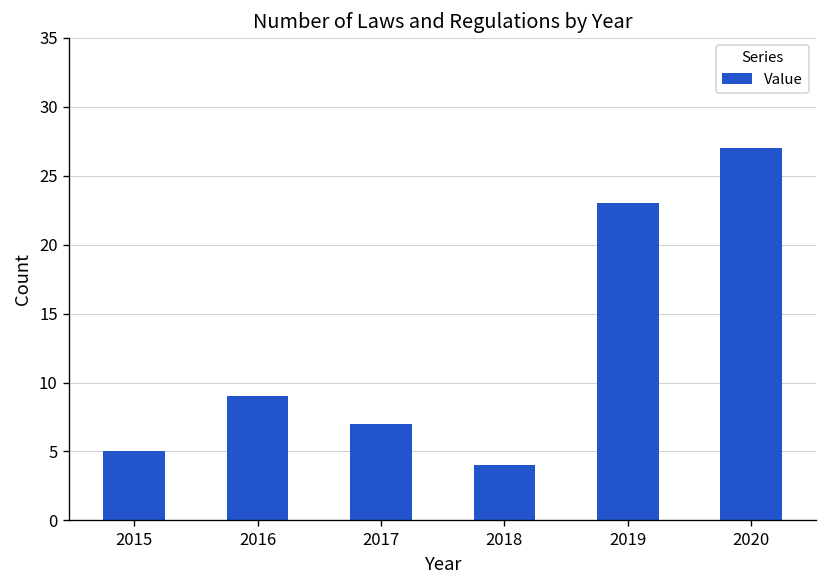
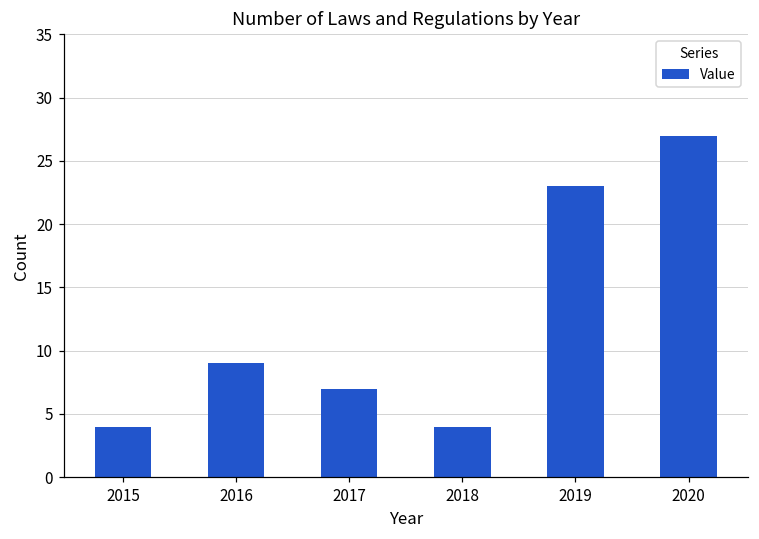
  {
-   "2015": 5,
+   "2015": 4,
    "2016": 9,
    "2017": 7,
    "2018": 4,
    "2019": 23,
    "2020": 27
  }
